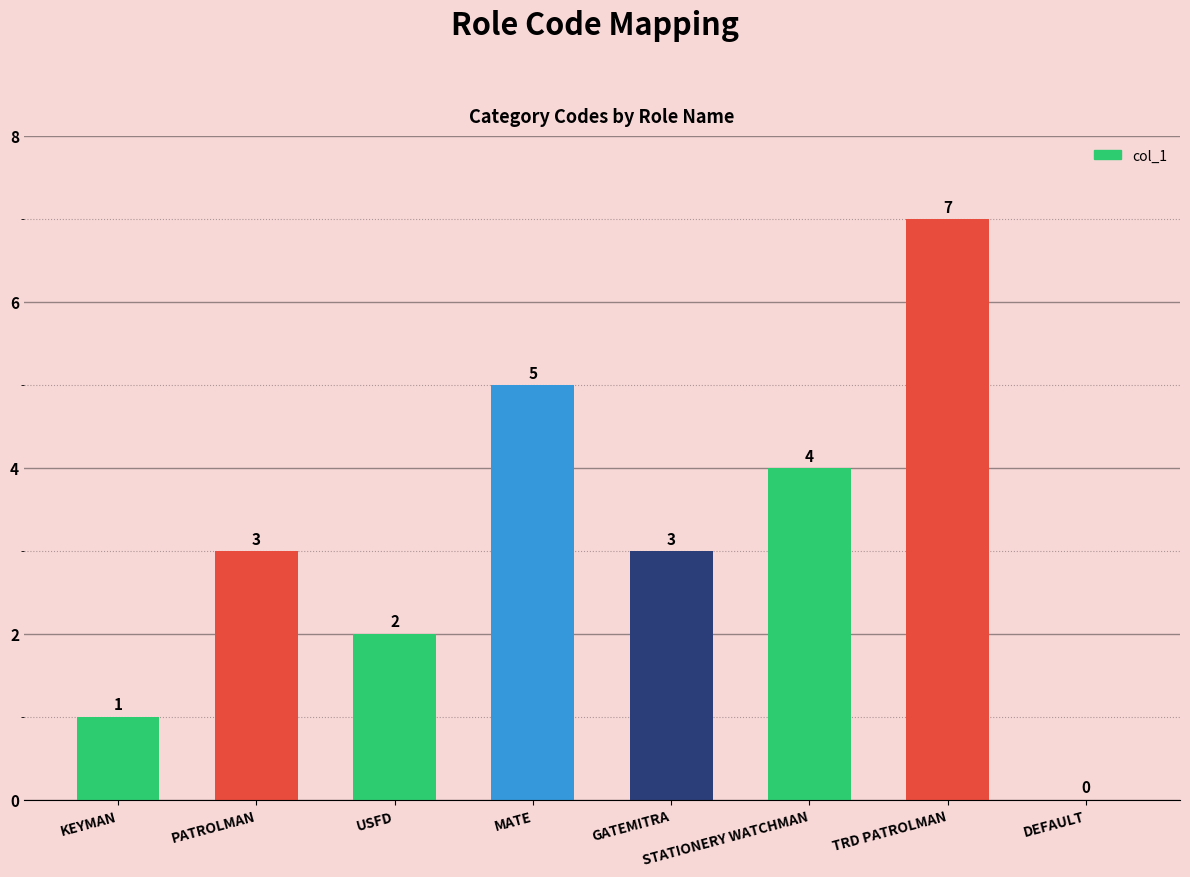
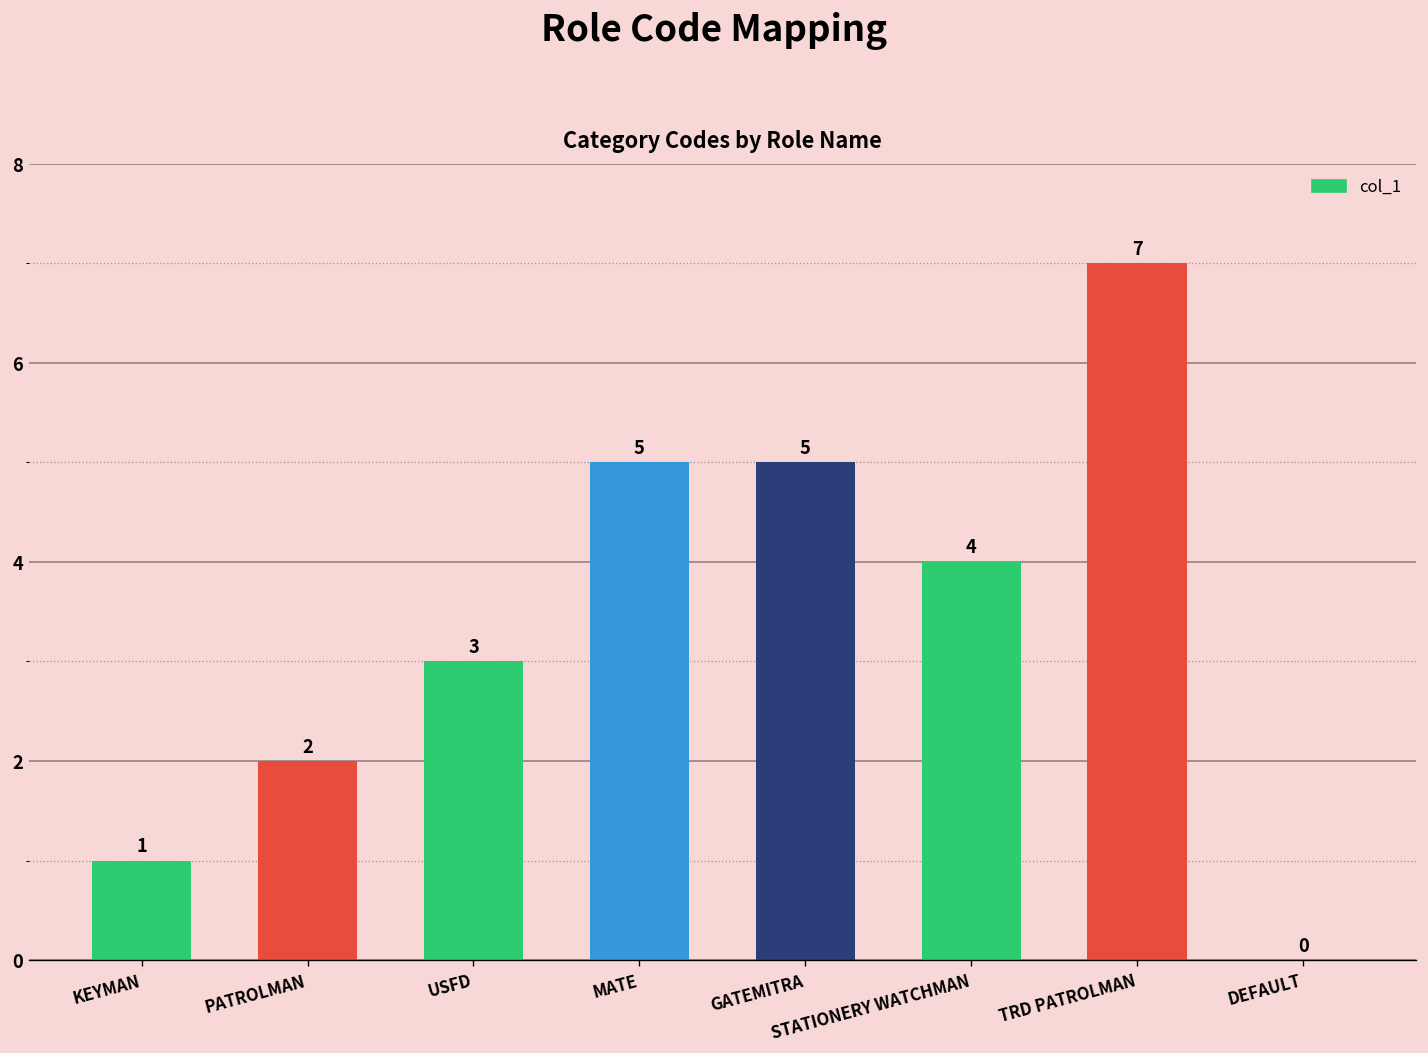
  {
    "KEYMAN": 1,
-   "PATROLMAN": 3,
-   "USFD": 2,
+   "PATROLMAN": 2,
+   "USFD": 3,
    "MATE": 5,
-   "GATEMITRA": 3,
+   "GATEMITRA": 5,
    "STATIONERY WATCHMAN": 4,
    "TRD PATROLMAN": 7,
    "DEFAULT": 0
  }
